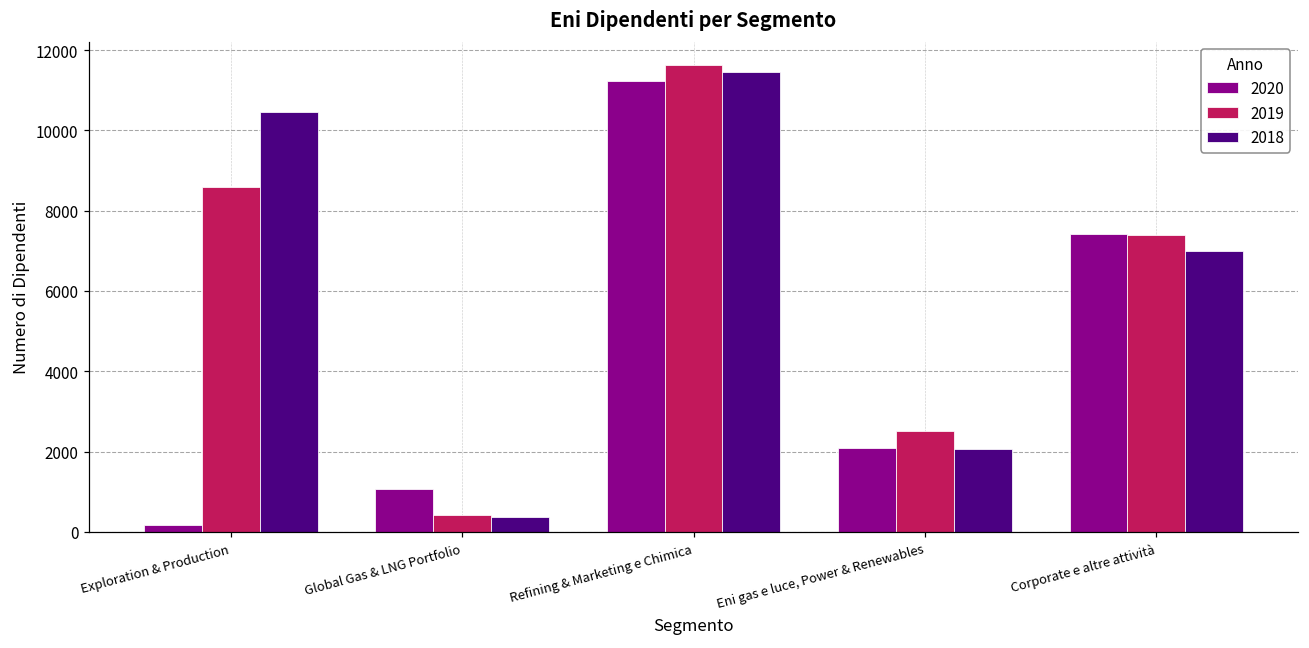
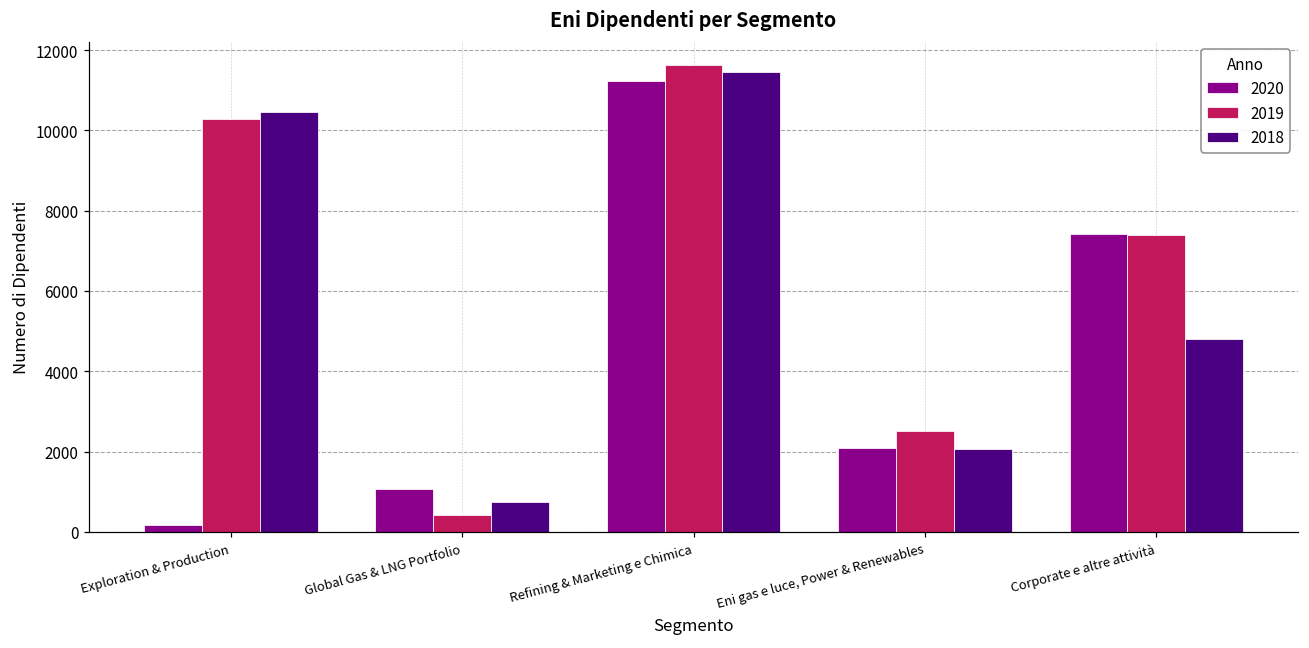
  {
    "2020": {
      "Exploration & Production": 200,
      "Global Gas & LNG Portfolio": 1100,
      "Refining & Marketing e Chimica": 11200,
      "Eni gas e luce, Power & Renewables": 2100,
      "Corporate e altre attività": 7400
    },
    "2019": {
-     "Exploration & Production": 8600,
+     "Exploration & Production": 10300,
      "Global Gas & LNG Portfolio": 400,
      "Refining & Marketing e Chimica": 11600,
      "Eni gas e luce, Power & Renewables": 2500,
      "Corporate e altre attività": 7400
    },
    "2018": {
      "Exploration & Production": 10400,
-     "Global Gas & LNG Portfolio": 400,
+     "Global Gas & LNG Portfolio": 700,
      "Refining & Marketing e Chimica": 11500,
      "Eni gas e luce, Power & Renewables": 2100,
-     "Corporate e altre attività": 7000
+     "Corporate e altre attività": 4800
    }
  }
